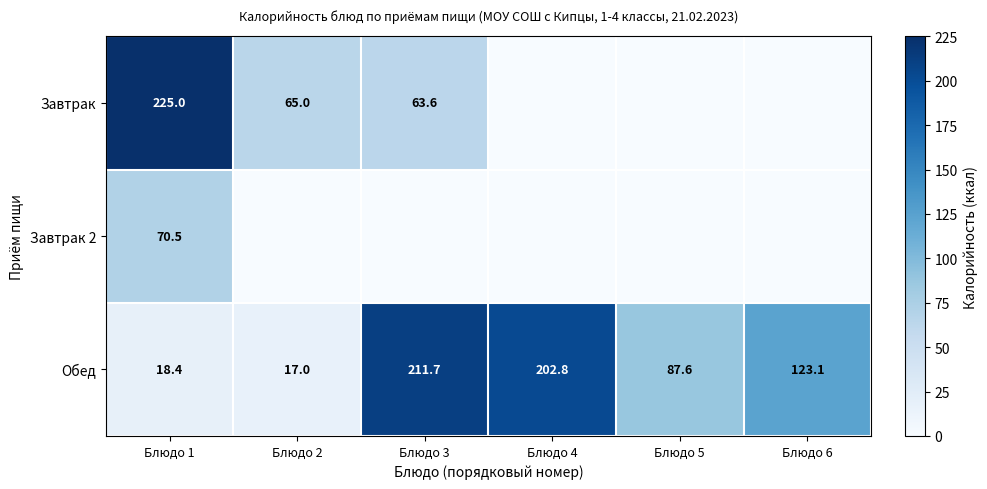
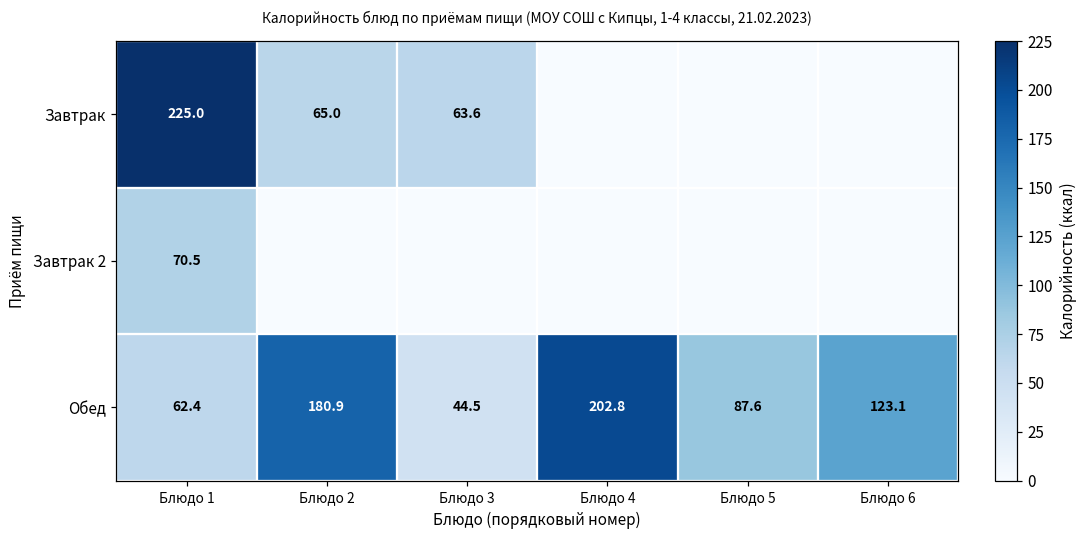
  {
    "Завтрак": {
      "Блюдо 1": 225.0,
      "Блюдо 2": 65.0,
      "Блюдо 3": 63.6
    },
    "Завтрак 2": {
      "Блюдо 1": 70.5
    },
    "Обед": {
-     "Блюдо 1": 18.4,
-     "Блюдо 2": 17.0,
-     "Блюдо 3": 211.7,
+     "Блюдо 1": 62.4,
+     "Блюдо 2": 180.9,
+     "Блюдо 3": 44.5,
      "Блюдо 4": 202.8,
      "Блюдо 5": 87.6,
      "Блюдо 6": 123.1
    }
  }
